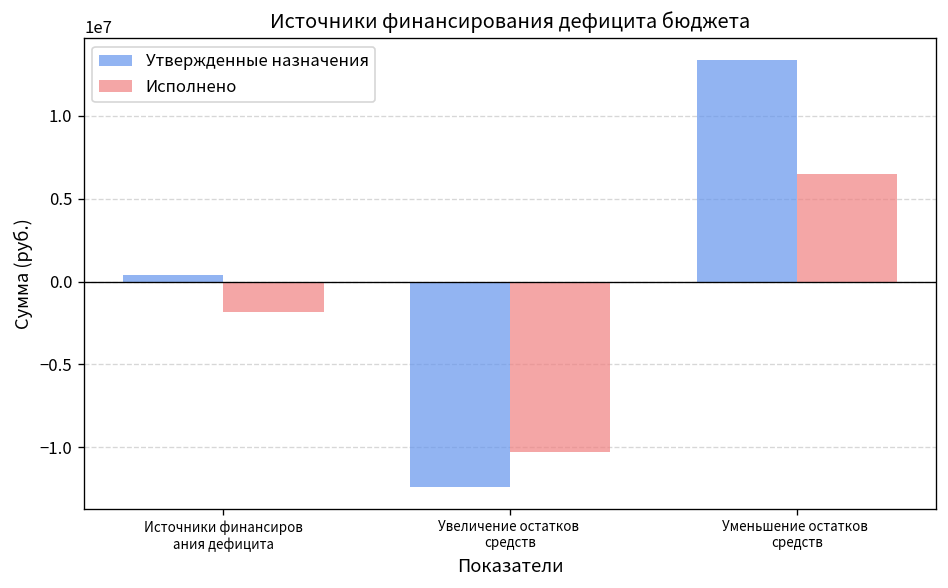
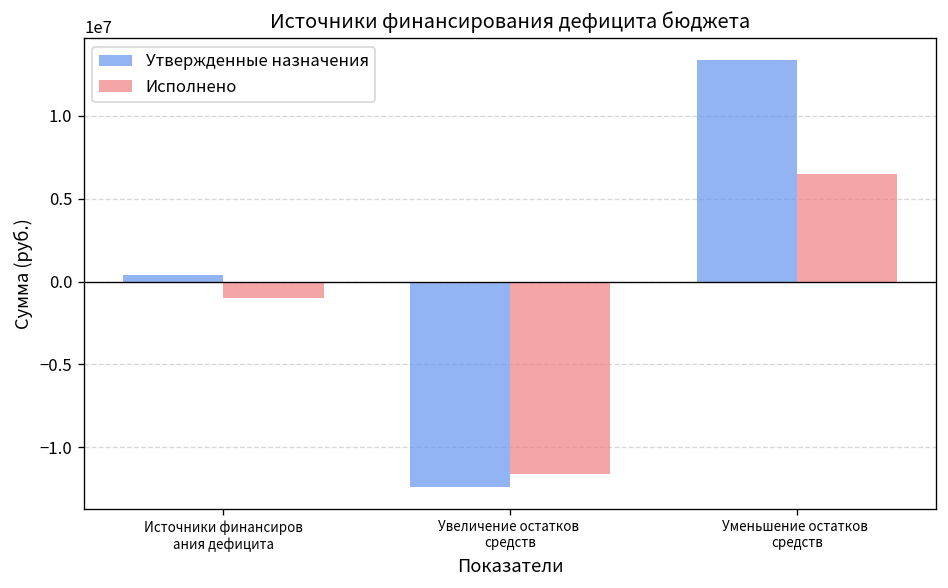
  {
    "Утвержденные назначения": {
      "Источники финансиров ания дефицита": 400000,
      "Увеличение остатков средств": -12400000,
      "Уменьшение остатков средств": 13400000
    },
    "Исполнено": {
-     "Источники финансиров ания дефицита": -1800000,
-     "Увеличение остатков средств": -10300000,
+     "Источники финансиров ания дефицита": -1000000,
+     "Увеличение остатков средств": -11600000,
      "Уменьшение остатков средств": 6500000
    }
  }
